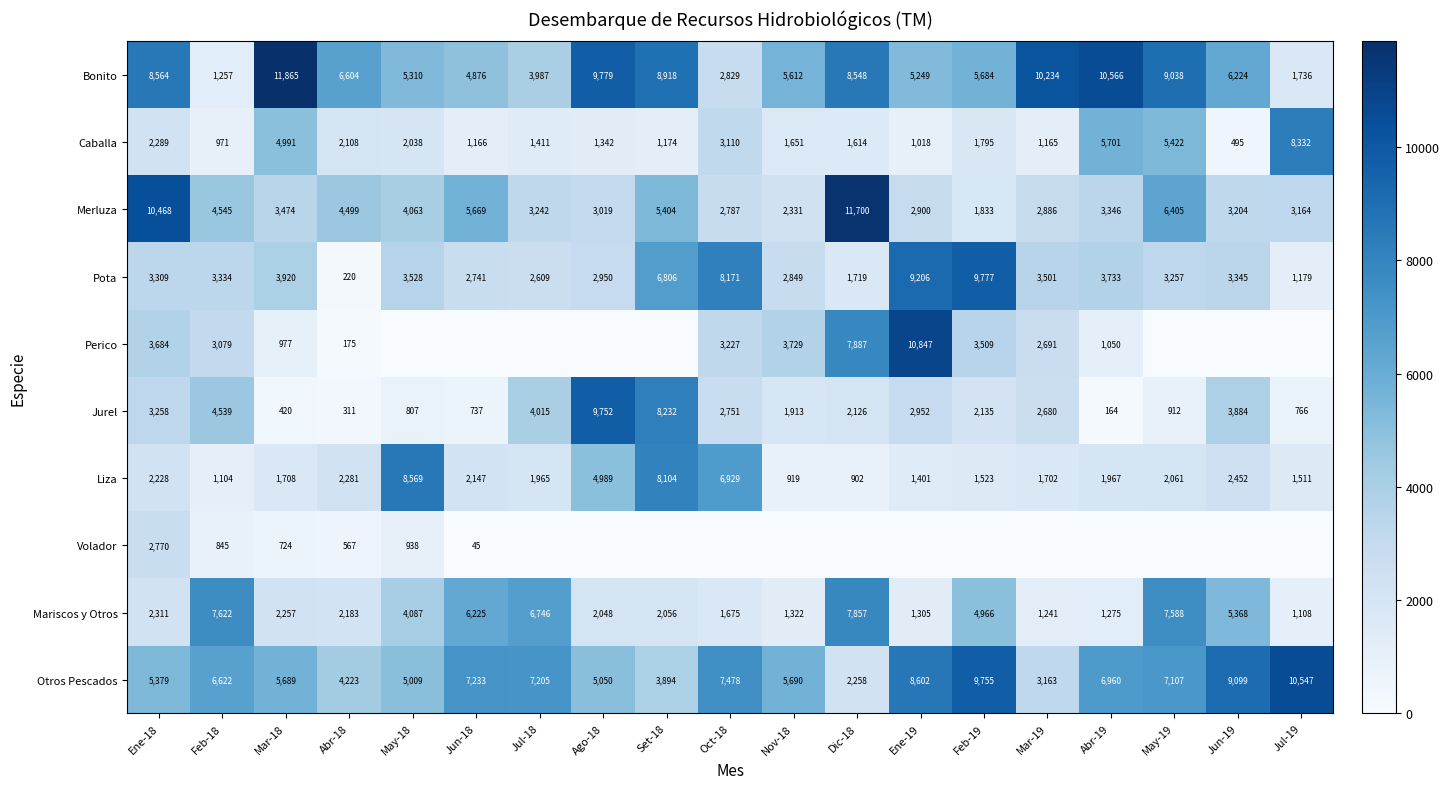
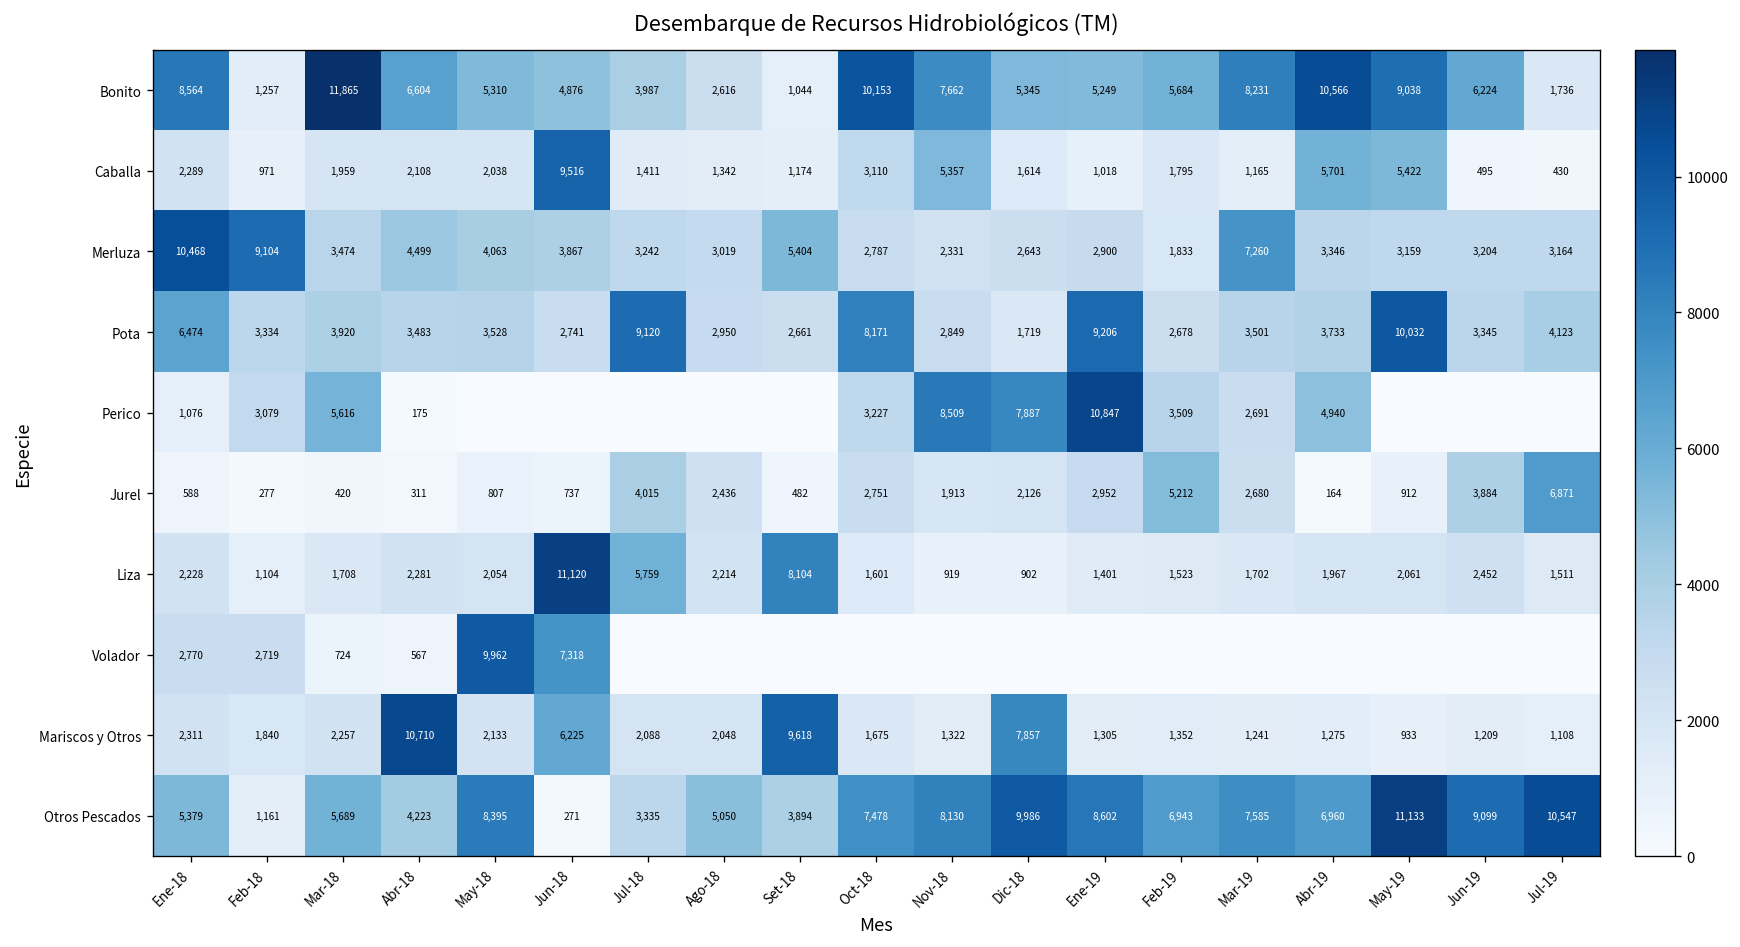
  {
    "Bonito": {
      "Ene-18": "8,564",
      "Feb-18": "1,257",
      "Mar-18": "11,865",
      "Abr-18": "6,604",
      "May-18": "5,310",
      "Jun-18": "4,876",
      "Jul-18": "3,987",
-     "Ago-18": "9,779",
-     "Set-18": "8,918",
-     "Oct-18": "2,829",
-     "Nov-18": "5,612",
-     "Dic-18": "8,548",
+     "Ago-18": "2,616",
+     "Set-18": "1,044",
+     "Oct-18": "10,153",
+     "Nov-18": "7,662",
+     "Dic-18": "5,345",
      "Ene-19": "5,249",
      "Feb-19": "5,684",
-     "Mar-19": "10,234",
+     "Mar-19": "8,231",
      "Abr-19": "10,566",
      "May-19": "9,038",
      "Jun-19": "6,224",
      "Jul-19": "1,736"
    },
    "Caballa": {
      "Ene-18": "2,289",
      "Feb-18": "971",
-     "Mar-18": "4,991",
+     "Mar-18": "1,959",
      "Abr-18": "2,108",
      "May-18": "2,038",
-     "Jun-18": "1,166",
+     "Jun-18": "9,516",
      "Jul-18": "1,411",
      "Ago-18": "1,342",
      "Set-18": "1,174",
      "Oct-18": "3,110",
-     "Nov-18": "1,651",
+     "Nov-18": "5,357",
      "Dic-18": "1,614",
      "Ene-19": "1,018",
      "Feb-19": "1,795",
      "Mar-19": "1,165",
      "Abr-19": "5,701",
      "May-19": "5,422",
      "Jun-19": "495",
-     "Jul-19": "8,332"
+     "Jul-19": "430"
    },
    "Merluza": {
      "Ene-18": "10,468",
-     "Feb-18": "4,545",
+     "Feb-18": "9,104",
      "Mar-18": "3,474",
      "Abr-18": "4,499",
      "May-18": "4,063",
-     "Jun-18": "5,669",
+     "Jun-18": "3,867",
      "Jul-18": "3,242",
      "Ago-18": "3,019",
      "Set-18": "5,404",
      "Oct-18": "2,787",
      "Nov-18": "2,331",
-     "Dic-18": "11,700",
+     "Dic-18": "2,643",
      "Ene-19": "2,900",
      "Feb-19": "1,833",
-     "Mar-19": "2,886",
+     "Mar-19": "7,260",
      "Abr-19": "3,346",
-     "May-19": "6,405",
+     "May-19": "3,159",
      "Jun-19": "3,204",
      "Jul-19": "3,164"
    },
    "Pota": {
-     "Ene-18": "3,309",
+     "Ene-18": "6,474",
      "Feb-18": "3,334",
      "Mar-18": "3,920",
-     "Abr-18": "220",
+     "Abr-18": "3,483",
      "May-18": "3,528",
      "Jun-18": "2,741",
-     "Jul-18": "2,609",
+     "Jul-18": "9,120",
      "Ago-18": "2,950",
-     "Set-18": "6,806",
+     "Set-18": "2,661",
      "Oct-18": "8,171",
      "Nov-18": "2,849",
      "Dic-18": "1,719",
      "Ene-19": "9,206",
-     "Feb-19": "9,777",
+     "Feb-19": "2,678",
      "Mar-19": "3,501",
      "Abr-19": "3,733",
-     "May-19": "3,257",
+     "May-19": "10,032",
      "Jun-19": "3,345",
-     "Jul-19": "1,179"
+     "Jul-19": "4,123"
    },
    "Perico": {
-     "Ene-18": "3,684",
+     "Ene-18": "1,076",
      "Feb-18": "3,079",
-     "Mar-18": "977",
+     "Mar-18": "5,616",
      "Abr-18": "175",
      "Oct-18": "3,227",
-     "Nov-18": "3,729",
+     "Nov-18": "8,509",
      "Dic-18": "7,887",
      "Ene-19": "10,847",
      "Feb-19": "3,509",
      "Mar-19": "2,691",
-     "Abr-19": "1,050"
+     "Abr-19": "4,940"
    },
    "Jurel": {
-     "Ene-18": "3,258",
-     "Feb-18": "4,539",
+     "Ene-18": "588",
+     "Feb-18": "277",
      "Mar-18": "420",
      "Abr-18": "311",
      "May-18": "807",
      "Jun-18": "737",
      "Jul-18": "4,015",
-     "Ago-18": "9,752",
-     "Set-18": "8,232",
+     "Ago-18": "2,436",
+     "Set-18": "482",
      "Oct-18": "2,751",
      "Nov-18": "1,913",
      "Dic-18": "2,126",
      "Ene-19": "2,952",
-     "Feb-19": "2,135",
+     "Feb-19": "5,212",
      "Mar-19": "2,680",
      "Abr-19": "164",
      "May-19": "912",
      "Jun-19": "3,884",
-     "Jul-19": "766"
+     "Jul-19": "6,871"
    },
    "Liza": {
      "Ene-18": "2,228",
      "Feb-18": "1,104",
      "Mar-18": "1,708",
      "Abr-18": "2,281",
-     "May-18": "8,569",
-     "Jun-18": "2,147",
-     "Jul-18": "1,965",
-     "Ago-18": "4,989",
+     "May-18": "2,054",
+     "Jun-18": "11,120",
+     "Jul-18": "5,759",
+     "Ago-18": "2,214",
      "Set-18": "8,104",
-     "Oct-18": "6,929",
+     "Oct-18": "1,601",
      "Nov-18": "919",
      "Dic-18": "902",
      "Ene-19": "1,401",
      "Feb-19": "1,523",
      "Mar-19": "1,702",
      "Abr-19": "1,967",
      "May-19": "2,061",
      "Jun-19": "2,452",
      "Jul-19": "1,511"
    },
    "Volador": {
      "Ene-18": "2,770",
-     "Feb-18": "845",
+     "Feb-18": "2,719",
      "Mar-18": "724",
      "Abr-18": "567",
-     "May-18": "938",
-     "Jun-18": "45"
+     "May-18": "9,962",
+     "Jun-18": "7,318"
    },
    "Mariscos y Otros": {
      "Ene-18": "2,311",
-     "Feb-18": "7,622",
+     "Feb-18": "1,840",
      "Mar-18": "2,257",
-     "Abr-18": "2,183",
-     "May-18": "4,087",
+     "Abr-18": "10,710",
+     "May-18": "2,133",
      "Jun-18": "6,225",
-     "Jul-18": "6,746",
+     "Jul-18": "2,088",
      "Ago-18": "2,048",
-     "Set-18": "2,056",
+     "Set-18": "9,618",
      "Oct-18": "1,675",
      "Nov-18": "1,322",
      "Dic-18": "7,857",
      "Ene-19": "1,305",
-     "Feb-19": "4,966",
+     "Feb-19": "1,352",
      "Mar-19": "1,241",
      "Abr-19": "1,275",
-     "May-19": "7,588",
-     "Jun-19": "5,368",
+     "May-19": "933",
+     "Jun-19": "1,209",
      "Jul-19": "1,108"
    },
    "Otros Pescados": {
      "Ene-18": "5,379",
-     "Feb-18": "6,622",
+     "Feb-18": "1,161",
      "Mar-18": "5,689",
      "Abr-18": "4,223",
-     "May-18": "5,009",
-     "Jun-18": "7,233",
-     "Jul-18": "7,205",
+     "May-18": "8,395",
+     "Jun-18": "271",
+     "Jul-18": "3,335",
      "Ago-18": "5,050",
      "Set-18": "3,894",
      "Oct-18": "7,478",
-     "Nov-18": "5,690",
-     "Dic-18": "2,258",
+     "Nov-18": "8,130",
+     "Dic-18": "9,986",
      "Ene-19": "8,602",
-     "Feb-19": "9,755",
-     "Mar-19": "3,163",
+     "Feb-19": "6,943",
+     "Mar-19": "7,585",
      "Abr-19": "6,960",
-     "May-19": "7,107",
+     "May-19": "11,133",
      "Jun-19": "9,099",
      "Jul-19": "10,547"
    }
  }
